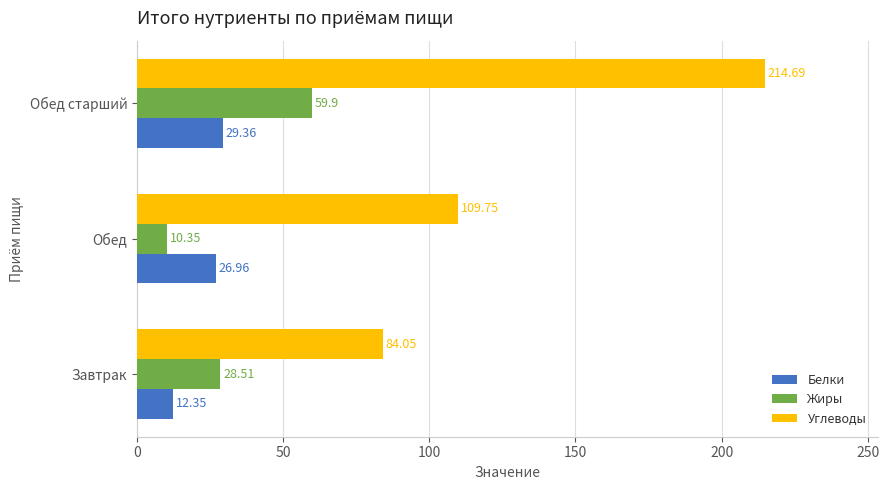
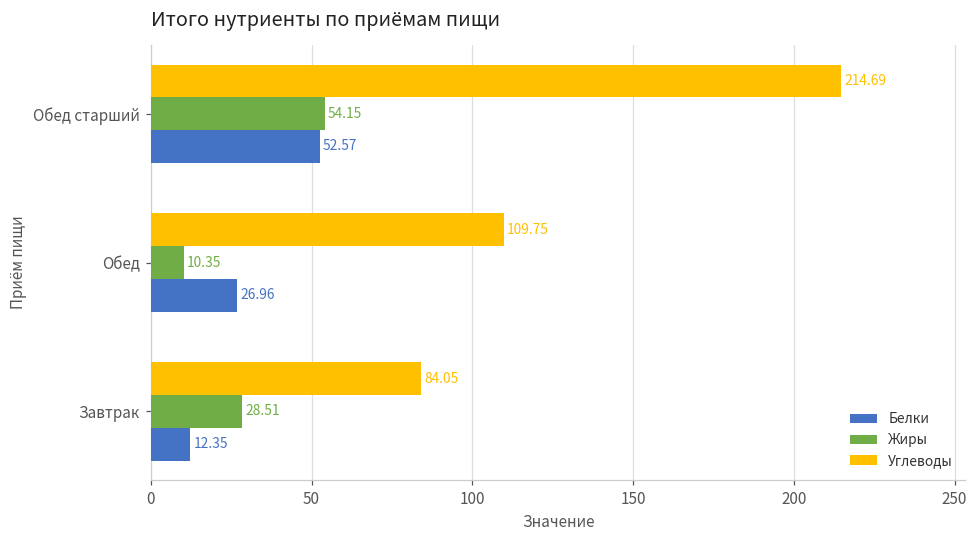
  {
    "Белки": {
-     "Обед старший": 29.36,
+     "Обед старший": 52.57,
      "Обед": 26.96,
      "Завтрак": 12.35
    },
    "Жиры": {
-     "Обед старший": 59.9,
+     "Обед старший": 54.15,
      "Обед": 10.35,
      "Завтрак": 28.51
    },
    "Углеводы": {
      "Обед старший": 214.69,
      "Обед": 109.75,
      "Завтрак": 84.05
    }
  }
